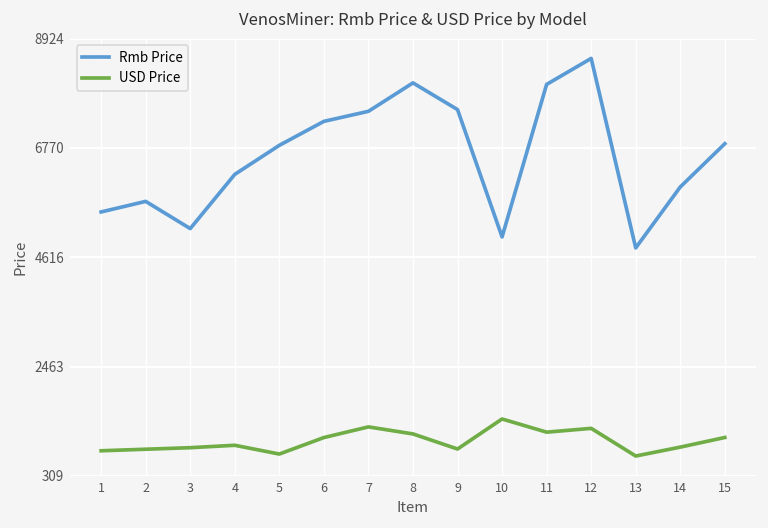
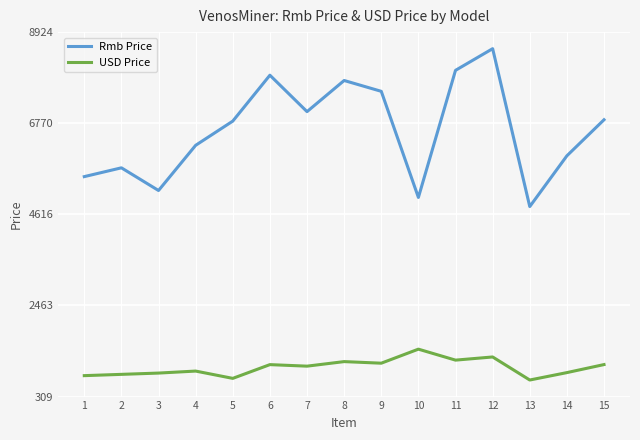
  {
    "Rmb Price": {
      "1": 5500,
      "2": 5700,
      "3": 5200,
      "4": 6200,
      "5": 6800,
-     "6": 7300,
-     "7": 7500,
-     "8": 8100,
+     "6": 7900,
+     "7": 7000,
+     "8": 7800,
      "9": 7500,
      "10": 5000,
      "11": 8000,
      "12": 8500,
      "13": 4800,
      "14": 6000,
      "15": 6900
    },
    "USD Price": {
      "1": 800,
      "2": 800,
      "3": 900,
      "4": 900,
      "5": 700,
      "6": 1100,
-     "7": 1300,
+     "7": 1000,
      "8": 1100,
-     "9": 800,
+     "9": 1100,
      "10": 1400,
      "11": 1200,
      "12": 1200,
      "13": 700,
      "14": 900,
      "15": 1100
    }
  }
